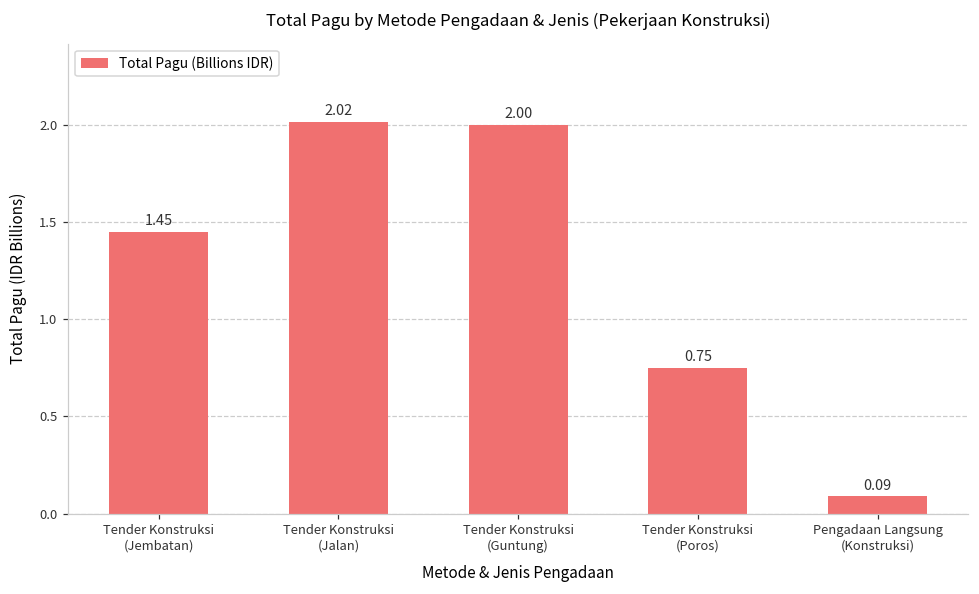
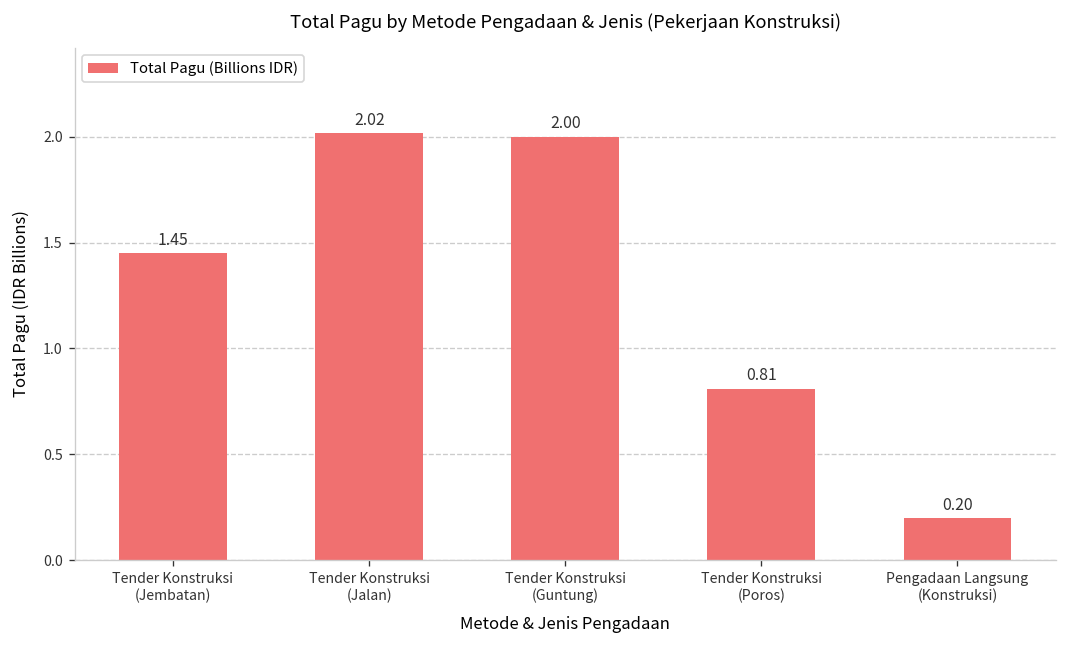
  {
    "Tender Konstruksi (Jembatan)": 1.45,
    "Tender Konstruksi (Jalan)": 2.02,
    "Tender Konstruksi (Guntung)": 2.00,
-   "Tender Konstruksi (Poros)": 0.75,
-   "Pengadaan Langsung (Konstruksi)": 0.09
+   "Tender Konstruksi (Poros)": 0.81,
+   "Pengadaan Langsung (Konstruksi)": 0.20
  }
